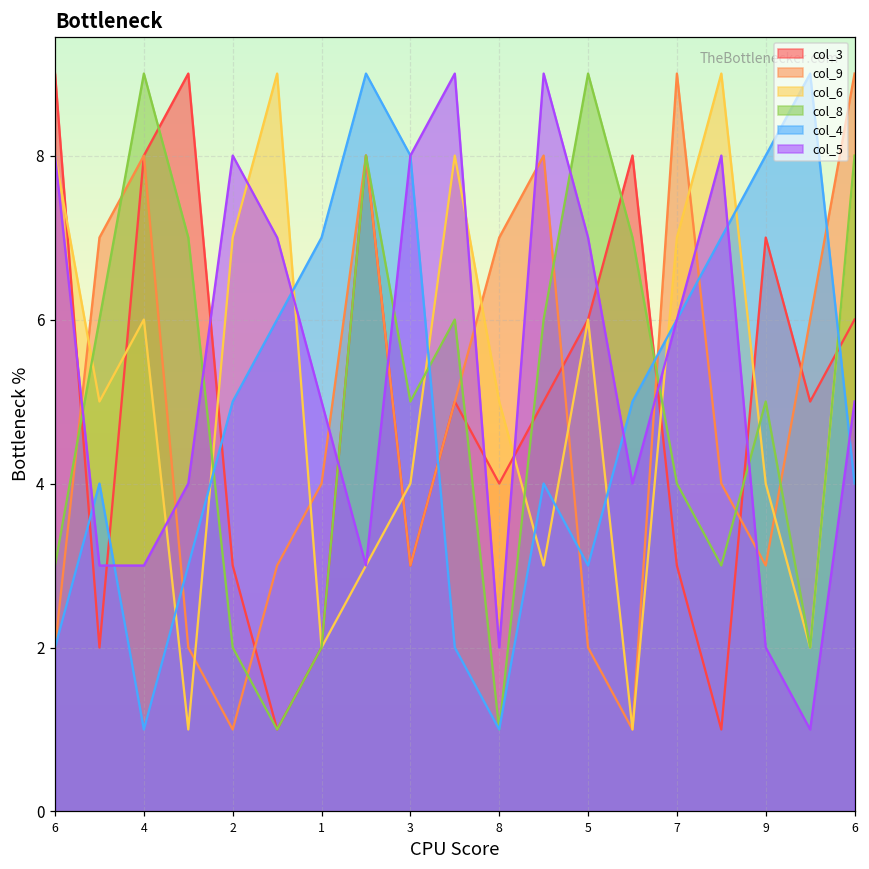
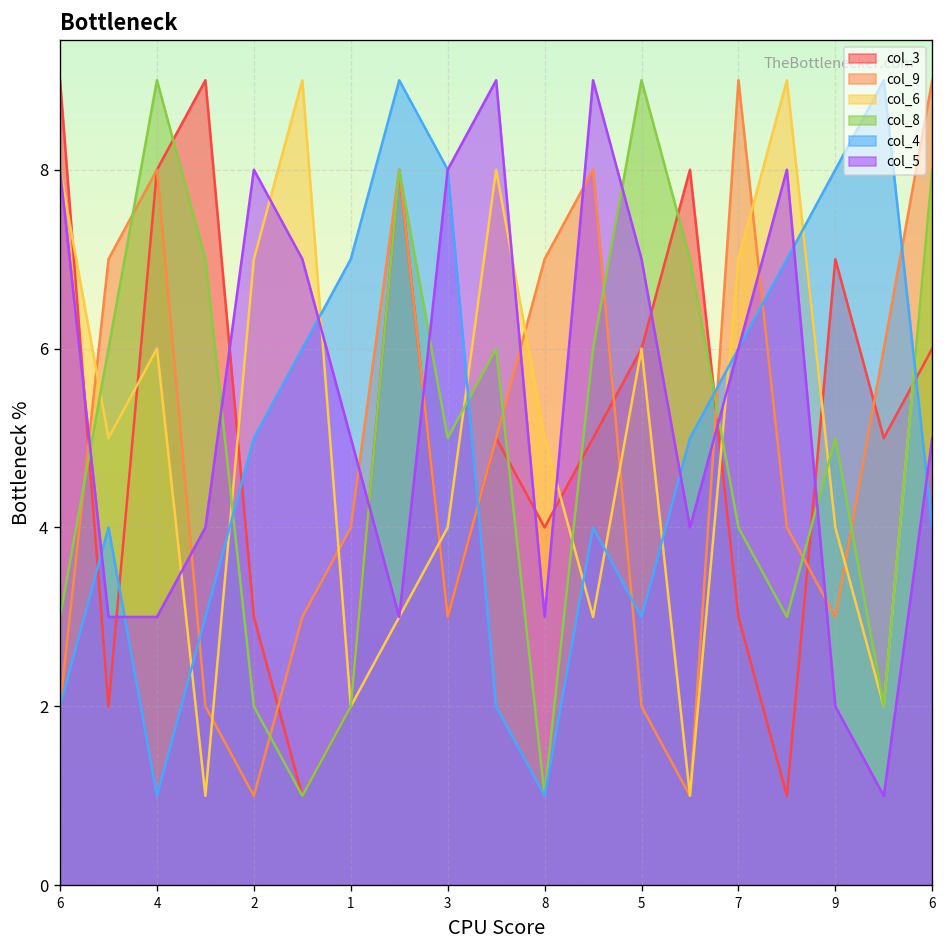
  {
    "col_8": {
      "4": 9,
      "2": 2
    },
    "col_4": {
      "4": 1,
      "2": 5
    },
    "col_5": {
      "4": 3,
      "2": 8,
-     "8": 2
+     "8": 3
    }
  }
